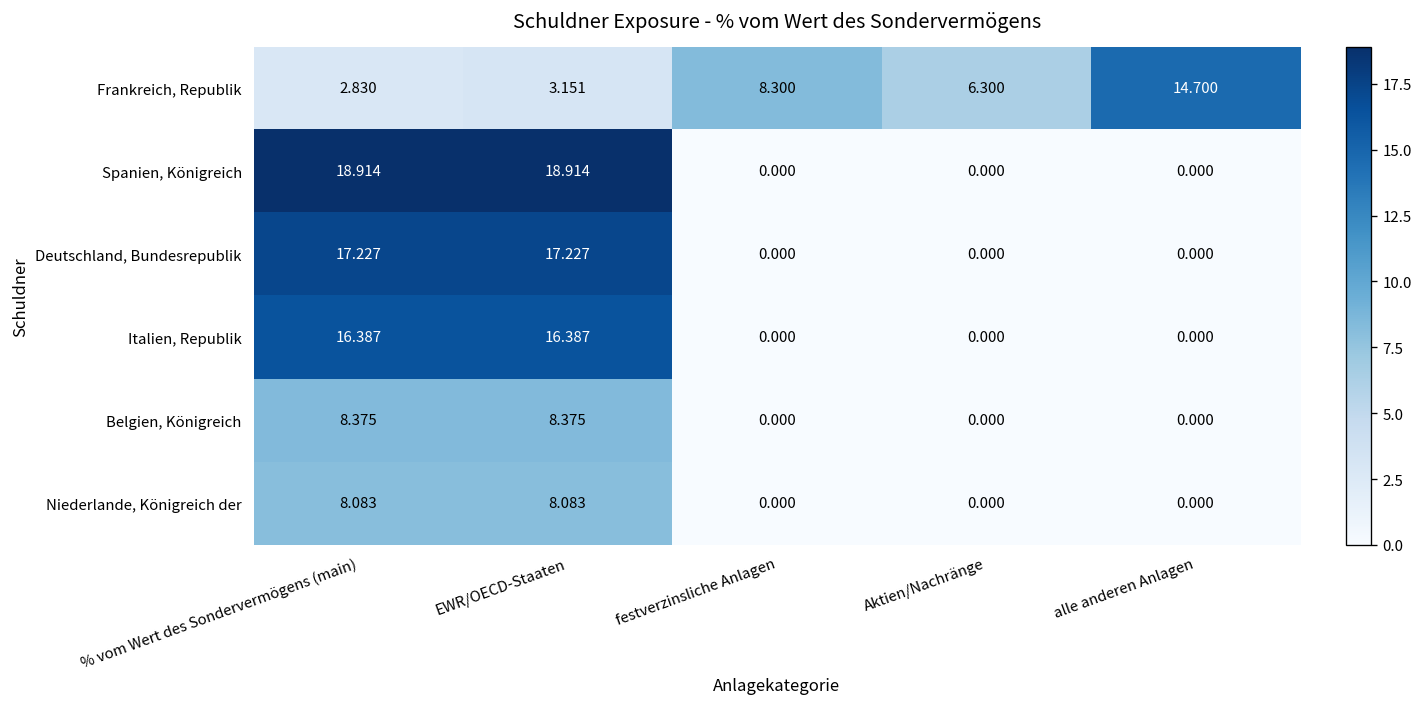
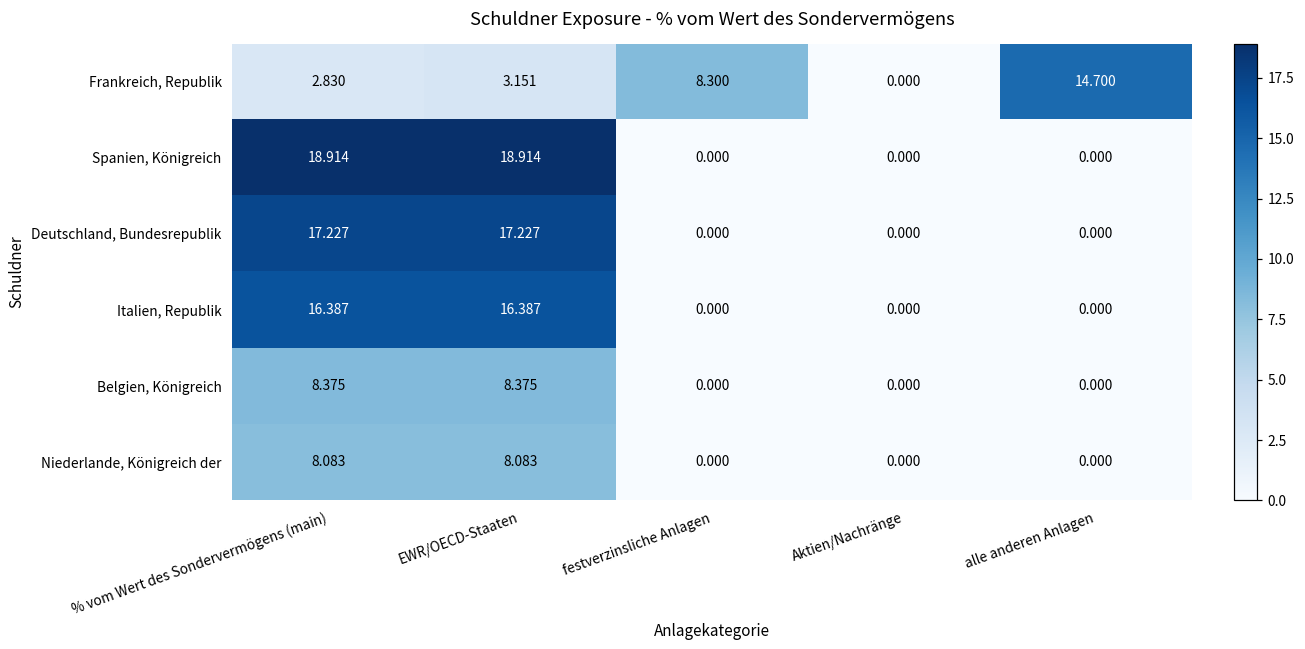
  {
    "Frankreich, Republik": {
      "% vom Wert des Sondervermögens (main)": 2.830,
      "EWR/OECD-Staaten": 3.151,
      "festverzinsliche Anlagen": 8.300,
-     "Aktien/Nachränge": 6.300,
+     "Aktien/Nachränge": 0.000,
      "alle anderen Anlagen": 14.700
    },
    "Spanien, Königreich": {
      "% vom Wert des Sondervermögens (main)": 18.914,
      "EWR/OECD-Staaten": 18.914,
      "festverzinsliche Anlagen": 0.000,
      "Aktien/Nachränge": 0.000,
      "alle anderen Anlagen": 0.000
    },
    "Deutschland, Bundesrepublik": {
      "% vom Wert des Sondervermögens (main)": 17.227,
      "EWR/OECD-Staaten": 17.227,
      "festverzinsliche Anlagen": 0.000,
      "Aktien/Nachränge": 0.000,
      "alle anderen Anlagen": 0.000
    },
    "Italien, Republik": {
      "% vom Wert des Sondervermögens (main)": 16.387,
      "EWR/OECD-Staaten": 16.387,
      "festverzinsliche Anlagen": 0.000,
      "Aktien/Nachränge": 0.000,
      "alle anderen Anlagen": 0.000
    },
    "Belgien, Königreich": {
      "% vom Wert des Sondervermögens (main)": 8.375,
      "EWR/OECD-Staaten": 8.375,
      "festverzinsliche Anlagen": 0.000,
      "Aktien/Nachränge": 0.000,
      "alle anderen Anlagen": 0.000
    },
    "Niederlande, Königreich der": {
      "% vom Wert des Sondervermögens (main)": 8.083,
      "EWR/OECD-Staaten": 8.083,
      "festverzinsliche Anlagen": 0.000,
      "Aktien/Nachränge": 0.000,
      "alle anderen Anlagen": 0.000
    }
  }
